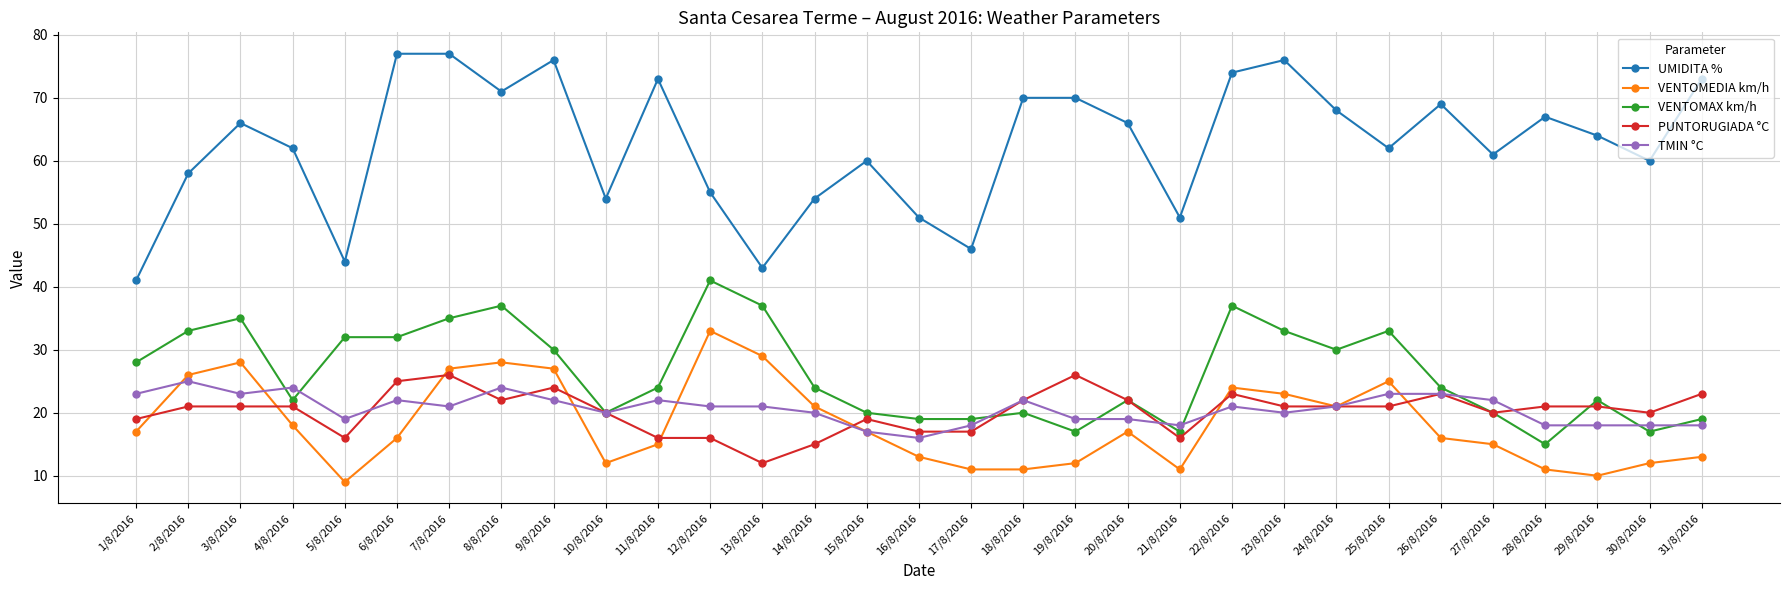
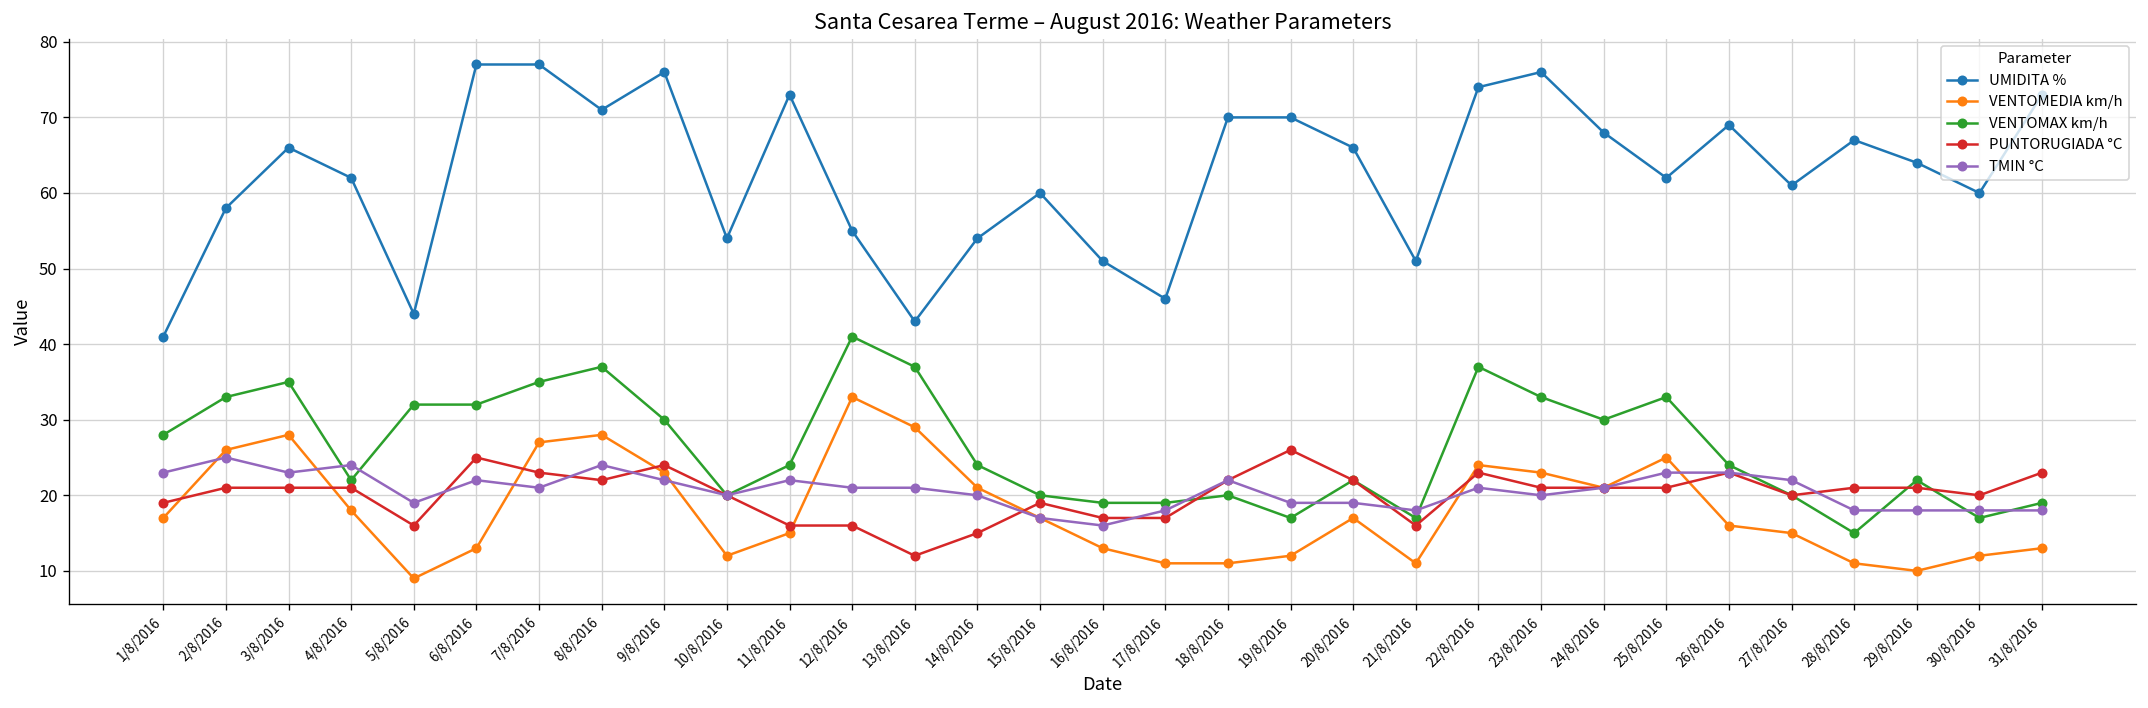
  {
    "UMIDITA %": {
      "1/8/2016": 41,
      "2/8/2016": 58,
      "3/8/2016": 66,
      "4/8/2016": 62,
      "5/8/2016": 44,
      "6/8/2016": 77,
      "7/8/2016": 77,
      "8/8/2016": 71,
      "9/8/2016": 76,
      "10/8/2016": 54,
      "11/8/2016": 73,
      "12/8/2016": 55,
      "13/8/2016": 43,
      "14/8/2016": 54,
      "15/8/2016": 60,
      "16/8/2016": 51,
      "17/8/2016": 46,
      "18/8/2016": 70,
      "19/8/2016": 70,
      "20/8/2016": 66,
      "21/8/2016": 51,
      "22/8/2016": 74,
      "23/8/2016": 76,
      "24/8/2016": 68,
      "25/8/2016": 62,
      "26/8/2016": 69,
      "27/8/2016": 61,
      "28/8/2016": 67,
      "29/8/2016": 64,
      "30/8/2016": 60
    },
    "VENTOMEDIA km/h": {
      "1/8/2016": 17,
      "2/8/2016": 26,
      "3/8/2016": 28,
      "4/8/2016": 18,
      "5/8/2016": 9,
-     "6/8/2016": 16,
+     "6/8/2016": 13,
      "7/8/2016": 27,
      "8/8/2016": 28,
-     "9/8/2016": 27,
+     "9/8/2016": 23,
      "10/8/2016": 12,
      "11/8/2016": 15,
      "12/8/2016": 33,
      "13/8/2016": 29,
      "14/8/2016": 21,
      "16/8/2016": 13,
      "17/8/2016": 11,
      "18/8/2016": 11,
      "19/8/2016": 12,
      "20/8/2016": 17,
      "21/8/2016": 11,
      "22/8/2016": 24,
      "23/8/2016": 23,
      "25/8/2016": 25,
      "26/8/2016": 16,
      "27/8/2016": 15,
      "28/8/2016": 11,
      "29/8/2016": 10,
      "30/8/2016": 12,
      "31/8/2016": 13
    },
    "VENTOMAX km/h": {
      "1/8/2016": 28,
      "2/8/2016": 33,
      "3/8/2016": 35,
      "4/8/2016": 22,
      "5/8/2016": 32,
      "6/8/2016": 32,
      "7/8/2016": 35,
      "8/8/2016": 37,
      "9/8/2016": 30,
      "11/8/2016": 24,
      "12/8/2016": 41,
      "13/8/2016": 37,
      "14/8/2016": 24,
      "15/8/2016": 20,
      "16/8/2016": 19,
      "17/8/2016": 19,
      "18/8/2016": 20,
      "19/8/2016": 17,
      "21/8/2016": 17,
      "22/8/2016": 37,
      "23/8/2016": 33,
      "24/8/2016": 30,
      "25/8/2016": 33,
      "26/8/2016": 24,
      "28/8/2016": 15,
      "29/8/2016": 22,
      "30/8/2016": 17,
      "31/8/2016": 19
    },
    "PUNTORUGIADA °C": {
      "1/8/2016": 19,
      "2/8/2016": 21,
      "3/8/2016": 21,
      "4/8/2016": 21,
      "5/8/2016": 16,
      "6/8/2016": 25,
-     "7/8/2016": 26,
+     "7/8/2016": 23,
      "8/8/2016": 22,
      "9/8/2016": 24,
      "11/8/2016": 16,
      "12/8/2016": 16,
      "13/8/2016": 12,
      "14/8/2016": 15,
      "15/8/2016": 19,
      "16/8/2016": 17,
      "17/8/2016": 17,
      "19/8/2016": 26,
      "21/8/2016": 16,
      "22/8/2016": 23,
      "23/8/2016": 21,
      "25/8/2016": 21,
      "28/8/2016": 21,
      "29/8/2016": 21,
      "30/8/2016": 20,
      "31/8/2016": 23
    },
    "TMIN °C": {
      "1/8/2016": 23,
      "2/8/2016": 25,
      "3/8/2016": 23,
      "4/8/2016": 24,
      "5/8/2016": 19,
      "6/8/2016": 22,
      "7/8/2016": 21,
      "8/8/2016": 24,
      "9/8/2016": 22,
      "11/8/2016": 22,
      "12/8/2016": 21,
      "13/8/2016": 21,
      "14/8/2016": 20,
      "16/8/2016": 16,
      "17/8/2016": 18,
      "19/8/2016": 19,
      "20/8/2016": 19,
      "21/8/2016": 18,
      "22/8/2016": 21,
      "23/8/2016": 20,
      "25/8/2016": 23,
      "27/8/2016": 22,
      "28/8/2016": 18,
      "29/8/2016": 18,
      "30/8/2016": 18,
      "31/8/2016": 18
    }
  }
